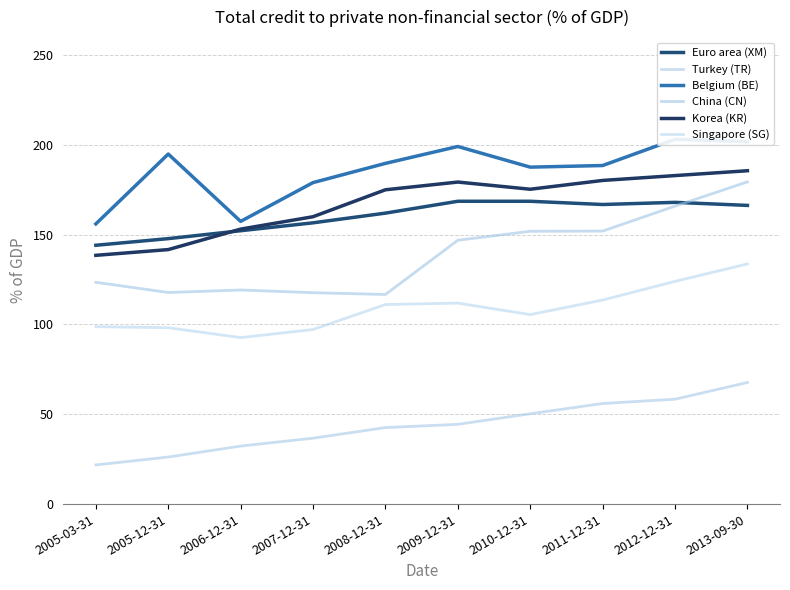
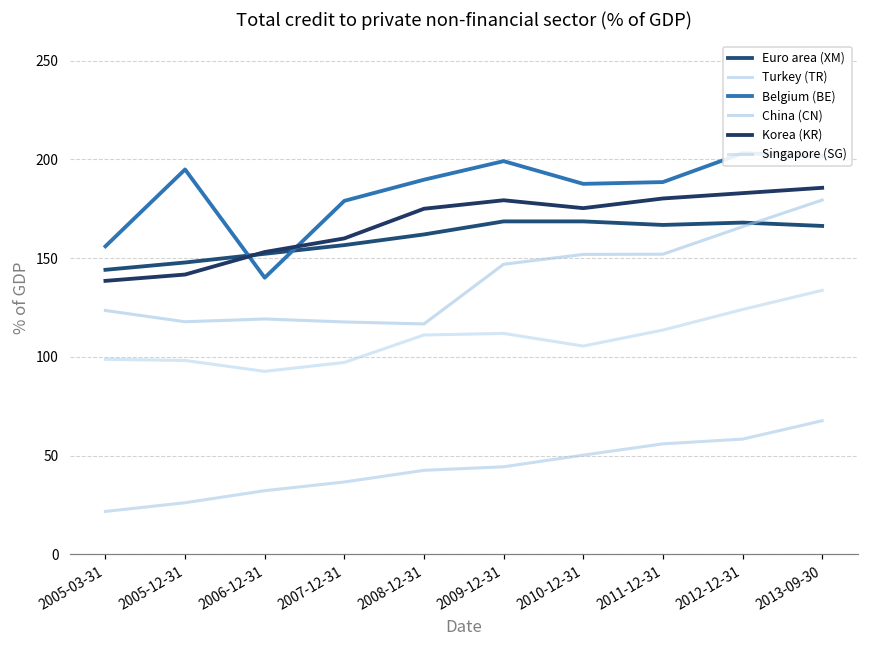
  {
    "Belgium (BE)": {
      "2005-03-31": 156,
      "2005-12-31": 195,
-     "2006-12-31": 157,
+     "2006-12-31": 140,
      "2007-12-31": 179,
      "2008-12-31": 190,
      "2009-12-31": 199,
      "2010-12-31": 188,
      "2011-12-31": 189
    }
  }
